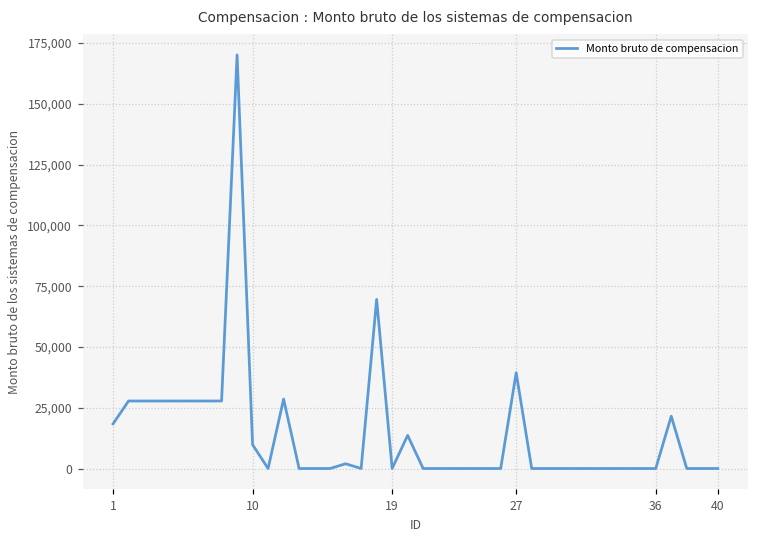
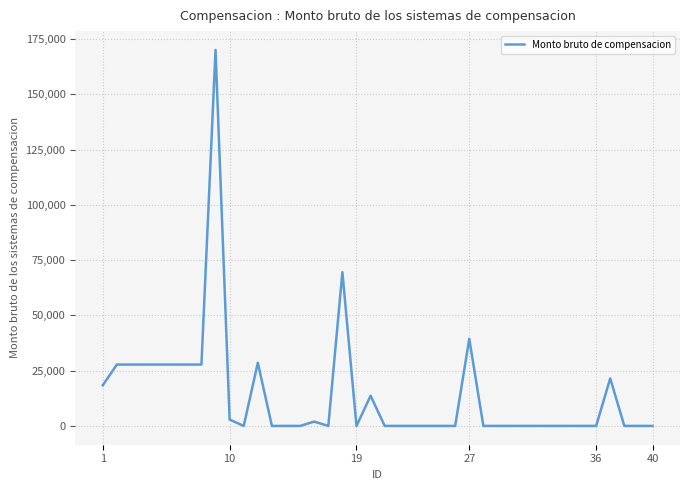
  {
    "1": "18,000",
-   "10": "10,000",
+   "10": "3,000",
    "19": "0",
    "27": "39,000",
    "36": "0",
    "40": "0"
  }
